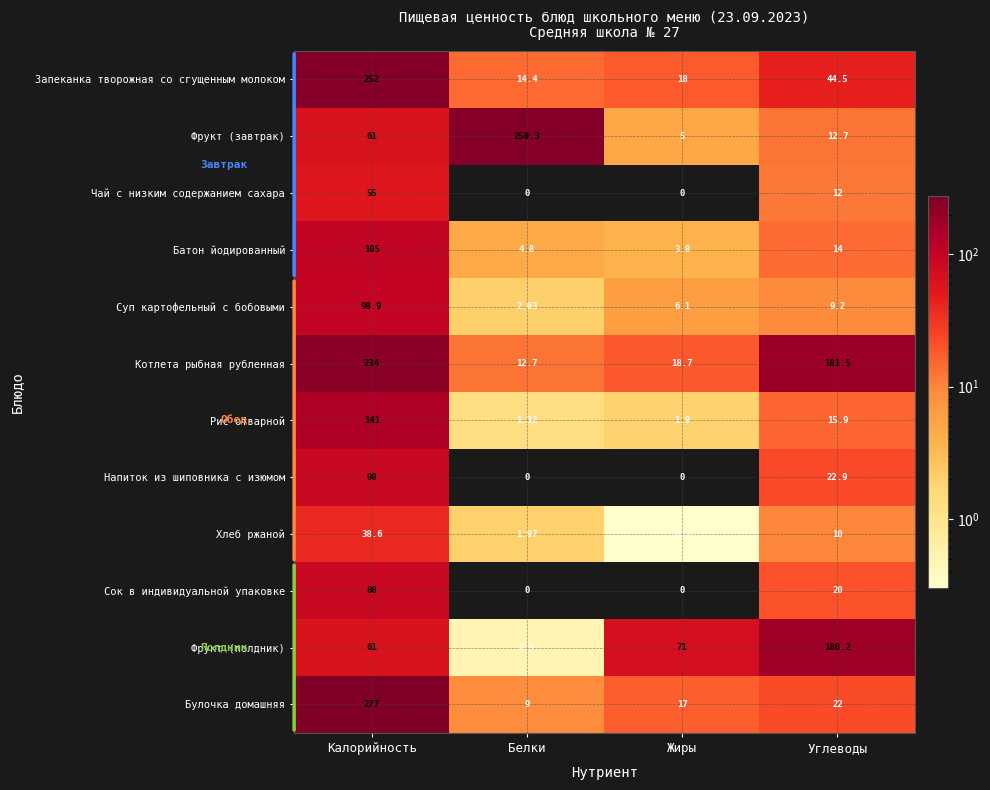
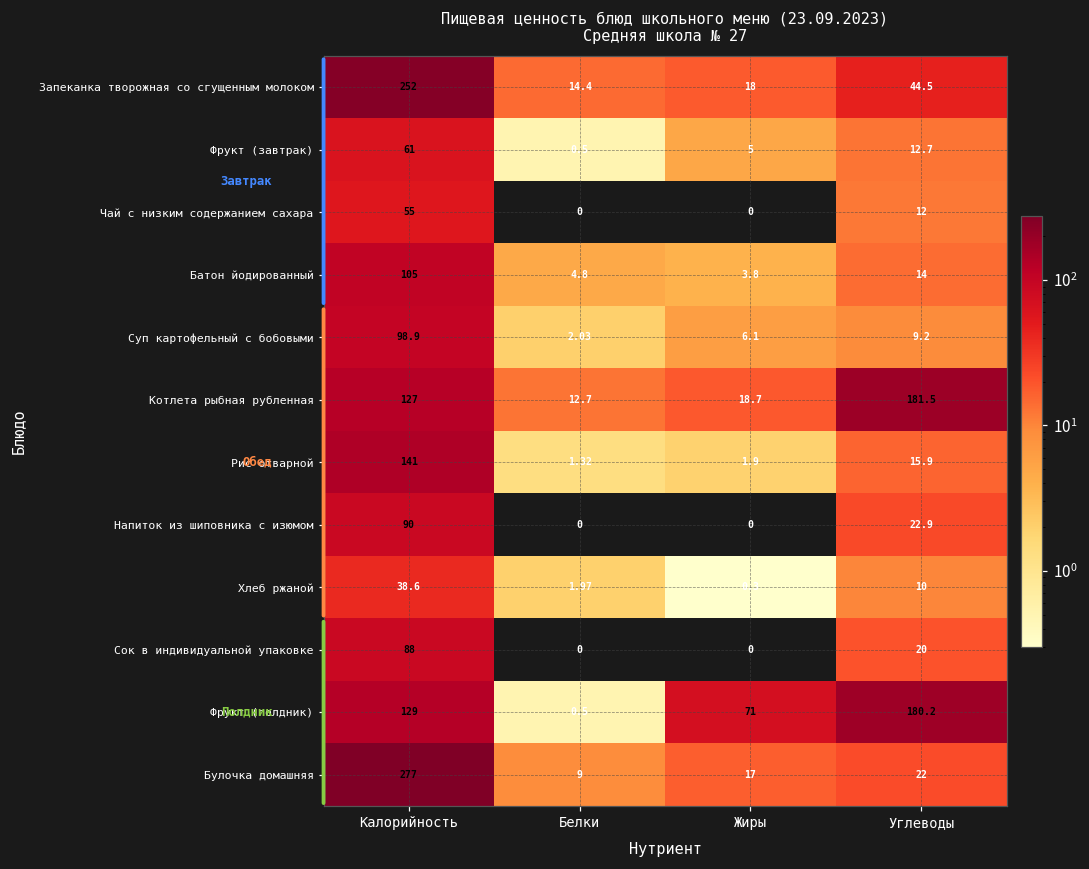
  {
    "Запеканка творожная со сгущенным молоком": {
      "Калорийность": 252,
      "Белки": 14.4,
      "Жиры": 18,
      "Углеводы": 44.5
    },
    "Фрукт (завтрак)": {
      "Калорийность": 61,
-     "Белки": 250.3,
+     "Белки": 0.5,
      "Жиры": 5,
      "Углеводы": 12.7
    },
    "Чай с низким содержанием сахара": {
      "Калорийность": 55,
      "Белки": 0,
      "Жиры": 0,
      "Углеводы": 12
    },
    "Батон йодированный": {
      "Калорийность": 105,
      "Белки": 4.8,
      "Жиры": 3.8,
      "Углеводы": 14
    },
    "Суп картофельный с бобовыми": {
      "Калорийность": 98.9,
      "Белки": 2.03,
      "Жиры": 6.1,
      "Углеводы": 9.2
    },
    "Котлета рыбная рубленная": {
-     "Калорийность": 234,
+     "Калорийность": 127,
      "Белки": 12.7,
      "Жиры": 18.7,
      "Углеводы": 181.5
    },
    "Рис отварной": {
      "Калорийность": 141,
      "Белки": 1.32,
      "Жиры": 1.9,
      "Углеводы": 15.9
    },
    "Напиток из шиповника с изюмом": {
      "Калорийность": 90,
      "Белки": 0,
      "Жиры": 0,
      "Углеводы": 22.9
    },
    "Хлеб ржаной": {
      "Калорийность": 38.6,
      "Белки": 1.97,
      "Жиры": 0.3,
      "Углеводы": 10
    },
    "Сок в индивидуальной упаковке": {
      "Калорийность": 88,
      "Белки": 0,
      "Жиры": 0,
      "Углеводы": 20
    },
    "Фрукт (полдник)": {
-     "Калорийность": 61,
+     "Калорийность": 129,
      "Белки": 0.5,
      "Жиры": 71,
      "Углеводы": 180.2
    },
    "Булочка домашняя": {
      "Калорийность": 277,
      "Белки": 9,
      "Жиры": 17,
      "Углеводы": 22
    }
  }
